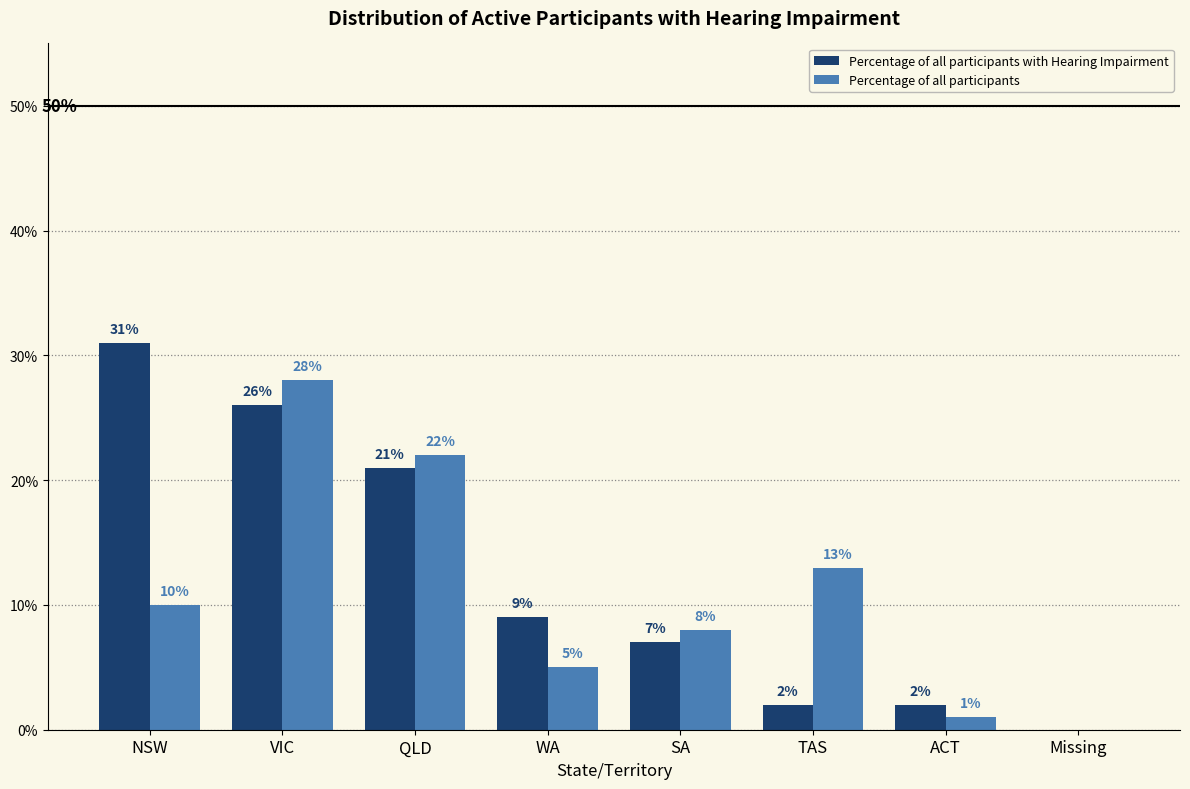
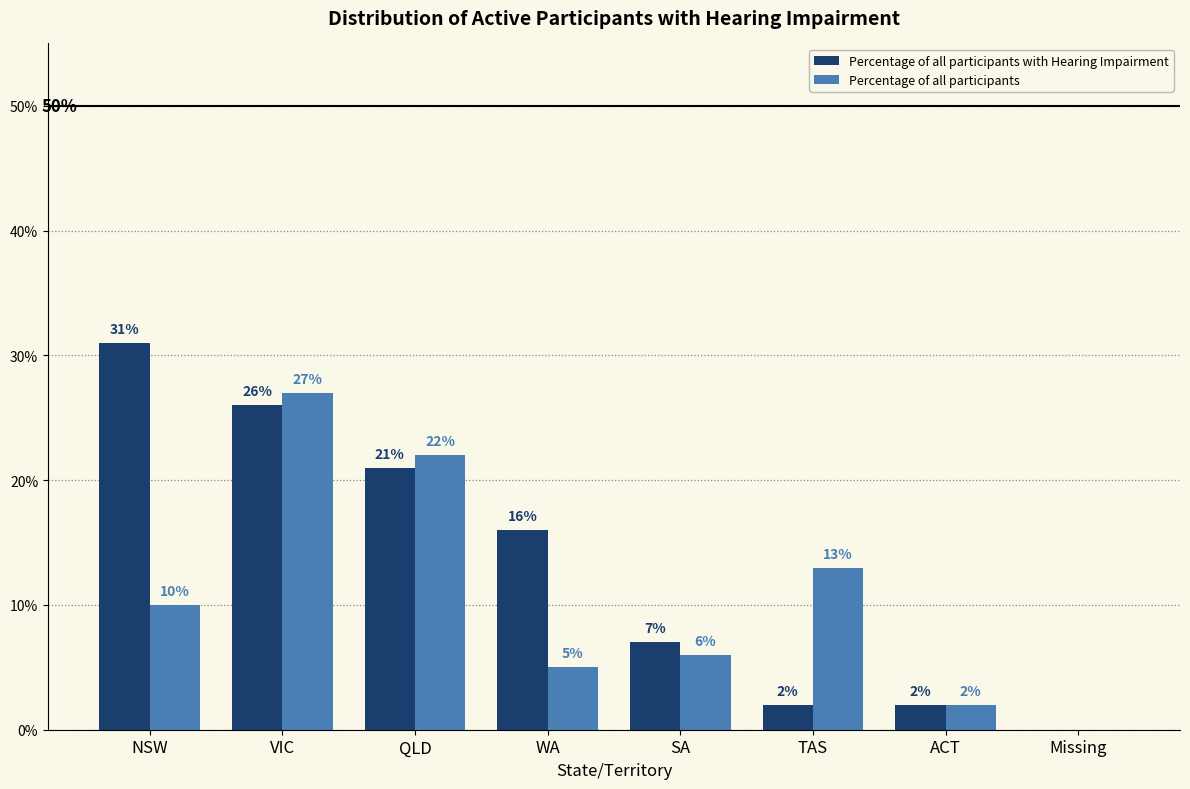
  {
    "Percentage of all participants with Hearing Impairment": {
      "NSW": "31%",
      "VIC": "26%",
      "QLD": "21%",
-     "WA": "9%",
+     "WA": "16%",
      "SA": "7%",
      "TAS": "2%",
      "ACT": "2%"
    },
    "Percentage of all participants": {
      "NSW": "10%",
-     "VIC": "28%",
+     "VIC": "27%",
      "QLD": "22%",
      "WA": "5%",
-     "SA": "8%",
+     "SA": "6%",
      "TAS": "13%",
-     "ACT": "1%"
+     "ACT": "2%"
    }
  }
